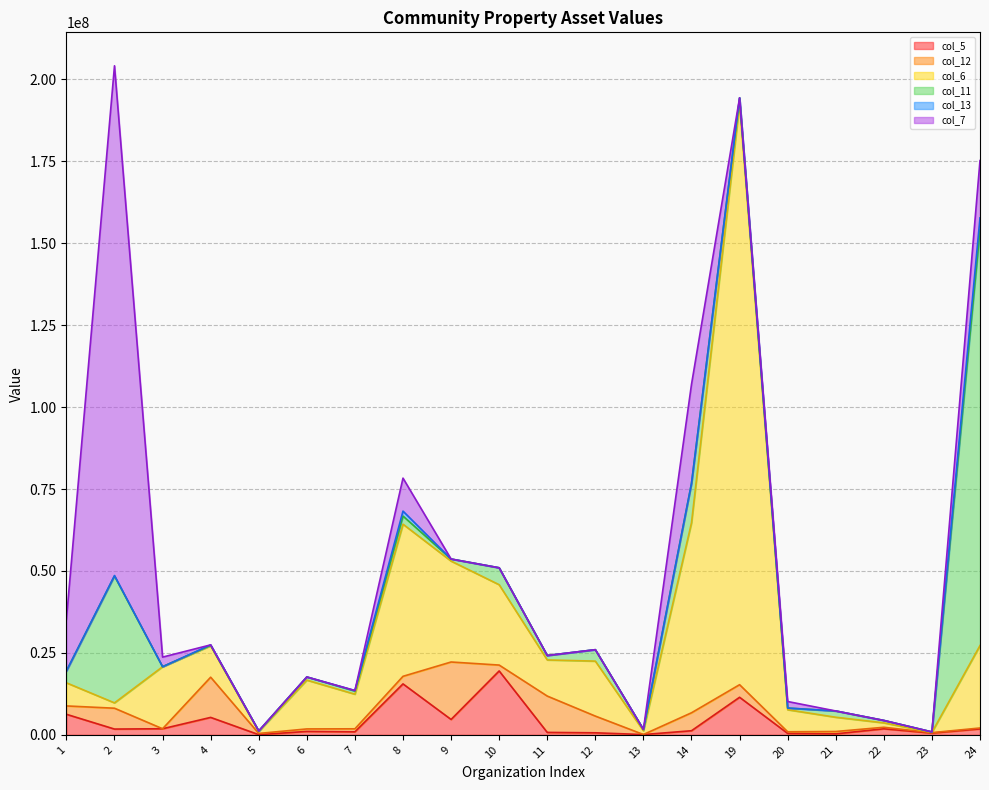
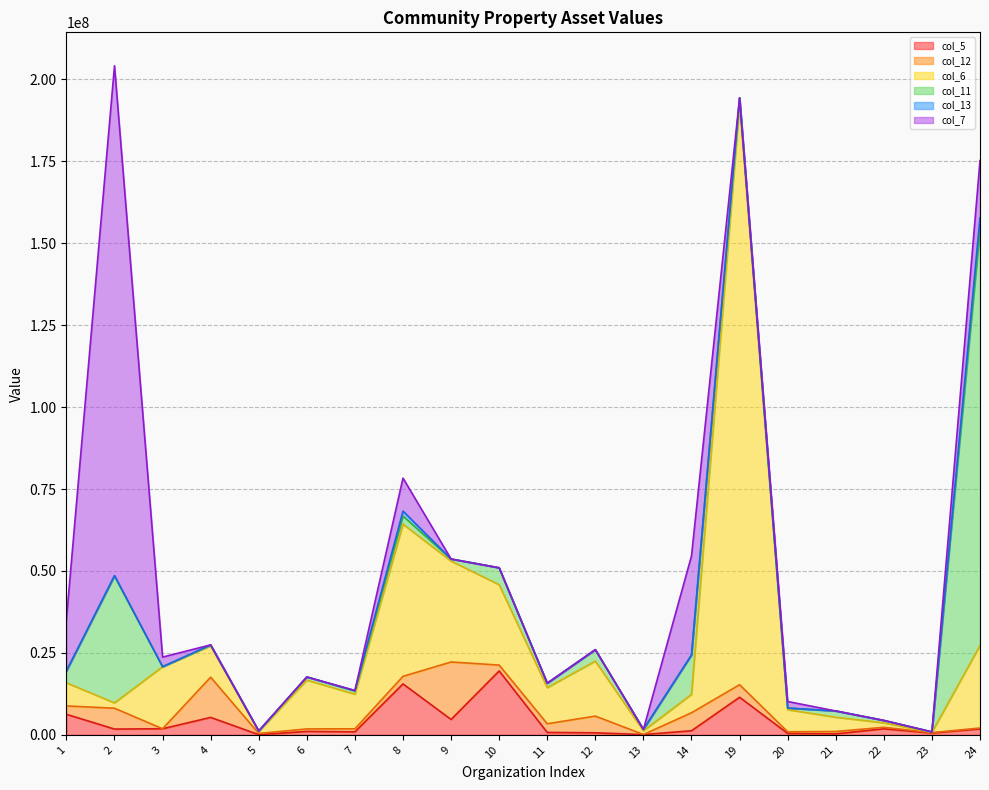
  {
    "col_5": {
      "1": 6000000,
      "2": 2000000,
      "4": 5000000,
      "7": 1000000,
      "8": 16000000,
      "9": 5000000,
      "10": 19000000,
      "11": 1000000,
      "12": 1000000,
      "14": 1000000,
      "19": 11000000
    },
    "col_12": {
      "1": 3000000,
      "2": 6000000,
      "4": 12000000,
      "7": 1000000,
      "8": 2000000,
      "9": 18000000,
      "10": 2000000,
-     "11": 11000000,
+     "11": 3000000,
      "12": 5000000,
      "14": 5000000,
      "19": 4000000
    },
    "col_6": {
      "1": 7000000,
      "2": 2000000,
      "6": 15000000,
      "7": 11000000,
      "8": 46000000,
      "10": 25000000,
      "11": 11000000,
      "12": 17000000,
-     "14": 58000000,
+     "14": 6000000,
      "19": 177000000,
      "21": 4000000,
      "24": 25000000
    },
    "col_11": {
      "8": 2000000,
      "24": 127000000
    },
    "col_13": {
      "8": 2000000,
      "24": 4000000
    },
    "col_7": {
      "1": 16000000,
      "2": 156000000,
      "3": 3000000,
      "8": 10000000,
      "14": 30000000,
      "20": 2000000,
      "24": 17000000
    }
  }
